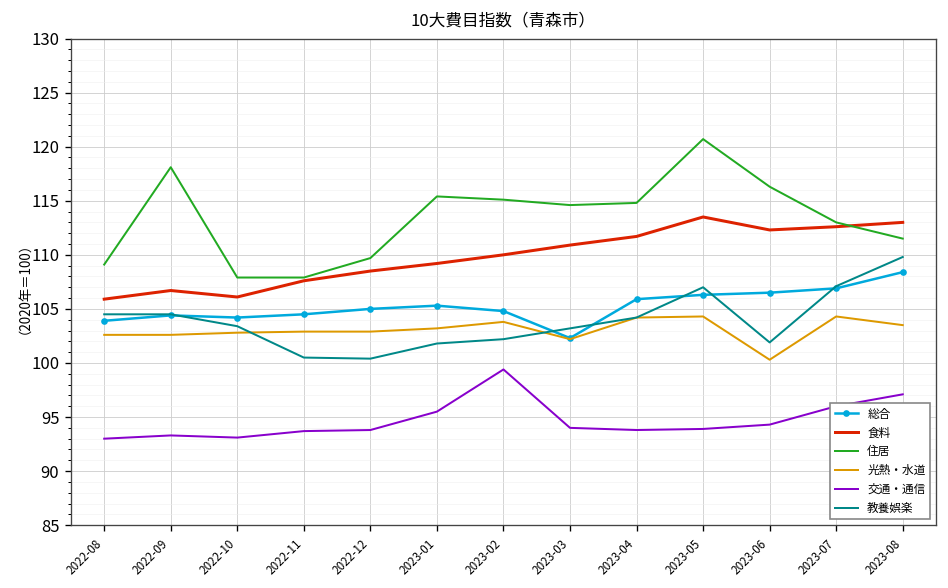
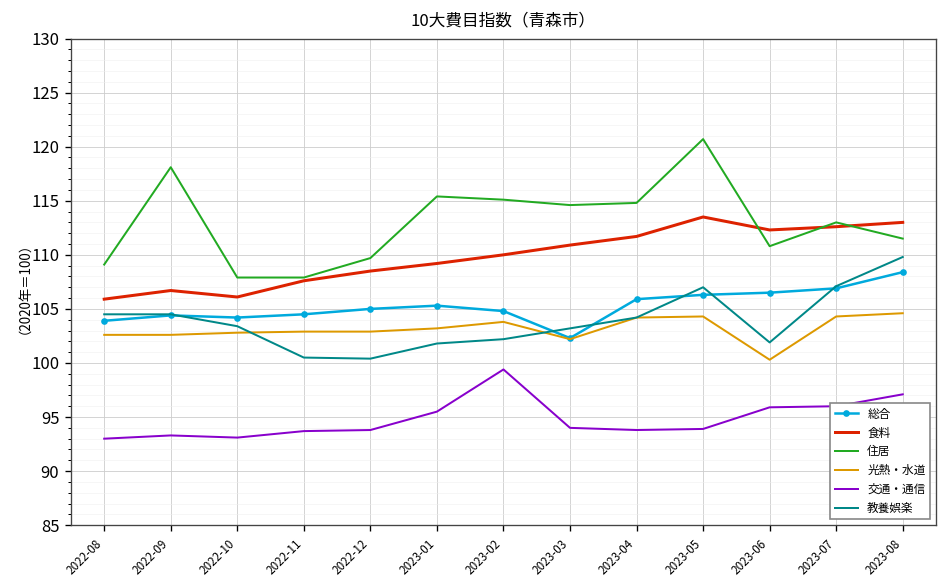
  {
    "総合": {
      "2022-08": 104,
      "2022-10": 104,
      "2022-11": 105,
      "2022-12": 105,
      "2023-01": 105,
      "2023-02": 105,
      "2023-04": 106,
      "2023-05": 106,
      "2023-06": 107,
      "2023-08": 108
    },
    "食料": {
      "2022-08": 106,
      "2022-09": 107,
      "2022-10": 106,
      "2022-11": 108,
      "2022-12": 109,
      "2023-01": 109,
      "2023-02": 110,
      "2023-03": 111,
      "2023-04": 112,
      "2023-05": 114,
      "2023-06": 112,
      "2023-07": 113,
      "2023-08": 113
    },
    "住居": {
      "2022-08": 109,
      "2022-09": 118,
      "2022-10": 108,
      "2022-11": 108,
      "2022-12": 110,
      "2023-01": 115,
      "2023-02": 115,
      "2023-03": 115,
      "2023-04": 115,
      "2023-05": 121,
-     "2023-06": 116,
+     "2023-06": 111,
      "2023-07": 113,
      "2023-08": 112
    },
    "光熱・水道": {
      "2022-08": 103,
      "2022-09": 103,
      "2022-10": 103,
      "2022-11": 103,
      "2022-12": 103,
      "2023-01": 103,
      "2023-02": 104,
      "2023-05": 104,
      "2023-06": 100,
      "2023-07": 104,
-     "2023-08": 104
+     "2023-08": 105
    },
    "交通・通信": {
      "2022-08": 93,
      "2022-09": 93,
      "2022-10": 93,
      "2022-11": 94,
      "2022-12": 94,
      "2023-01": 96,
      "2023-02": 99,
      "2023-03": 94,
      "2023-04": 94,
      "2023-05": 94,
-     "2023-06": 94,
+     "2023-06": 96,
      "2023-07": 96,
      "2023-08": 97
    },
    "教養娯楽": {
      "2022-08": 105,
      "2022-10": 103,
      "2022-11": 101,
      "2022-12": 100,
      "2023-01": 102,
      "2023-02": 102,
      "2023-03": 103,
      "2023-05": 107,
      "2023-06": 102,
      "2023-08": 110
    }
  }
